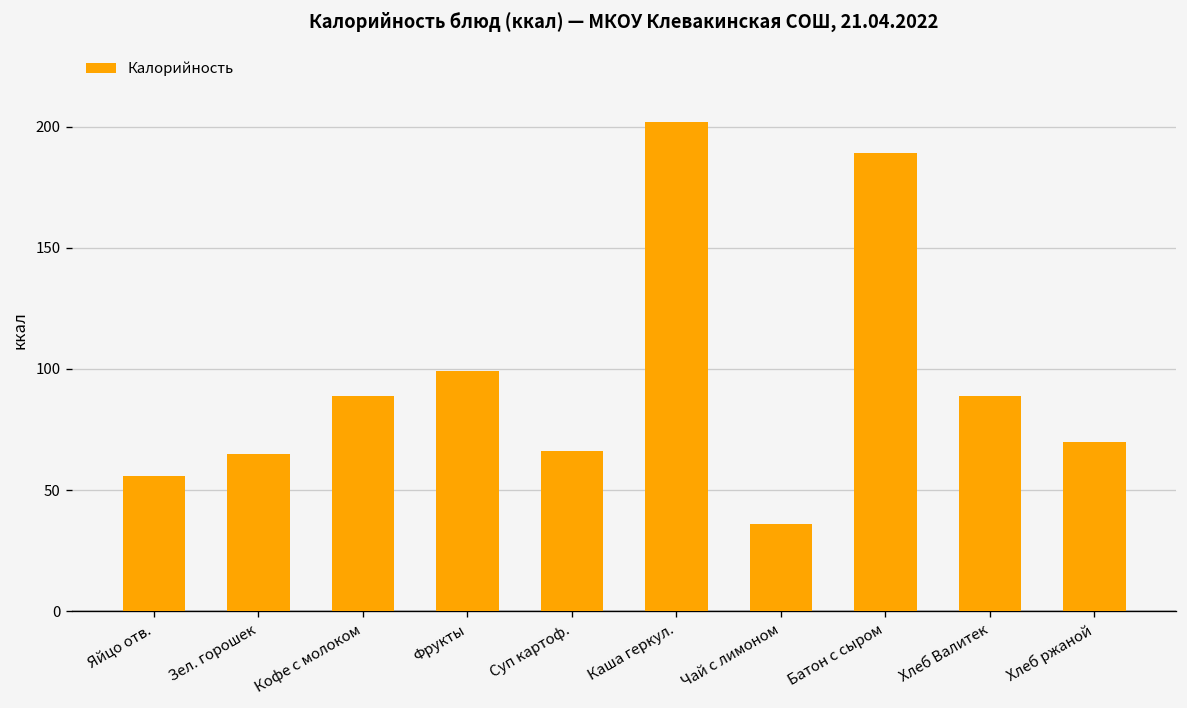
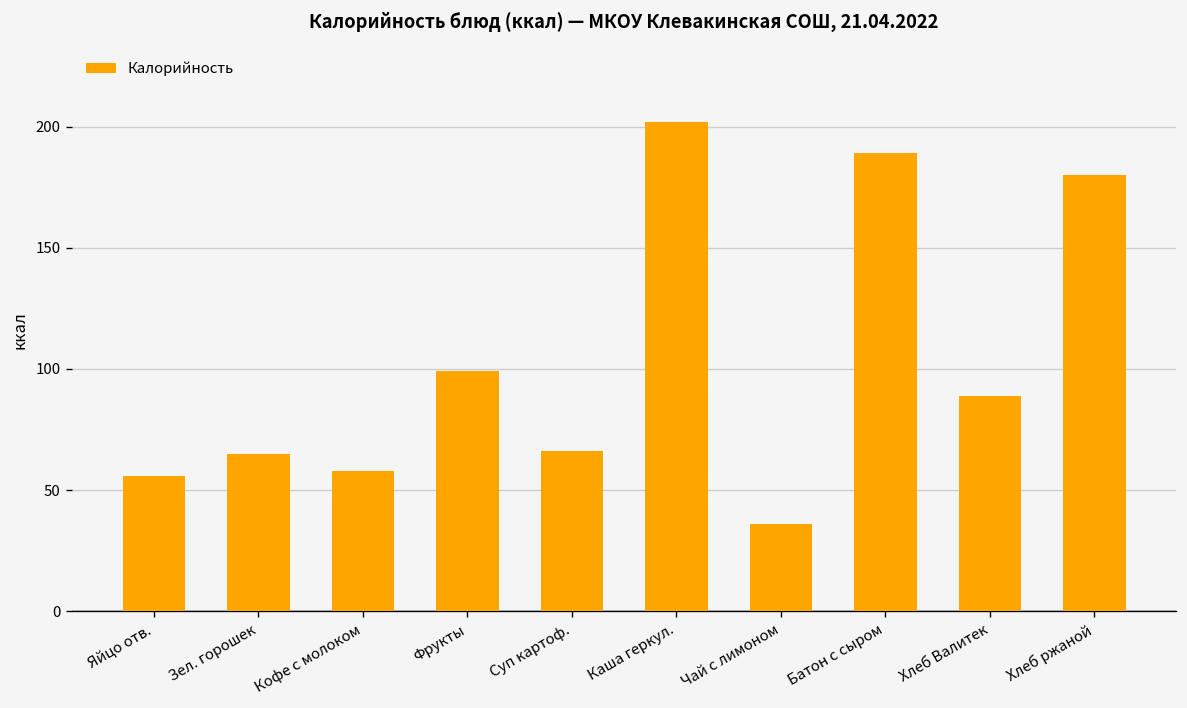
  {
    "Яйцо отв.": 56,
    "Зел. горошек": 65,
-   "Кофе с молоком": 89,
+   "Кофе с молоком": 58,
    "Фрукты": 99,
    "Суп картоф.": 66,
    "Каша геркул.": 202,
    "Чай с лимоном": 36,
    "Батон с сыром": 189,
    "Хлеб Валитек": 89,
-   "Хлеб ржаной": 70
+   "Хлеб ржаной": 180
  }
